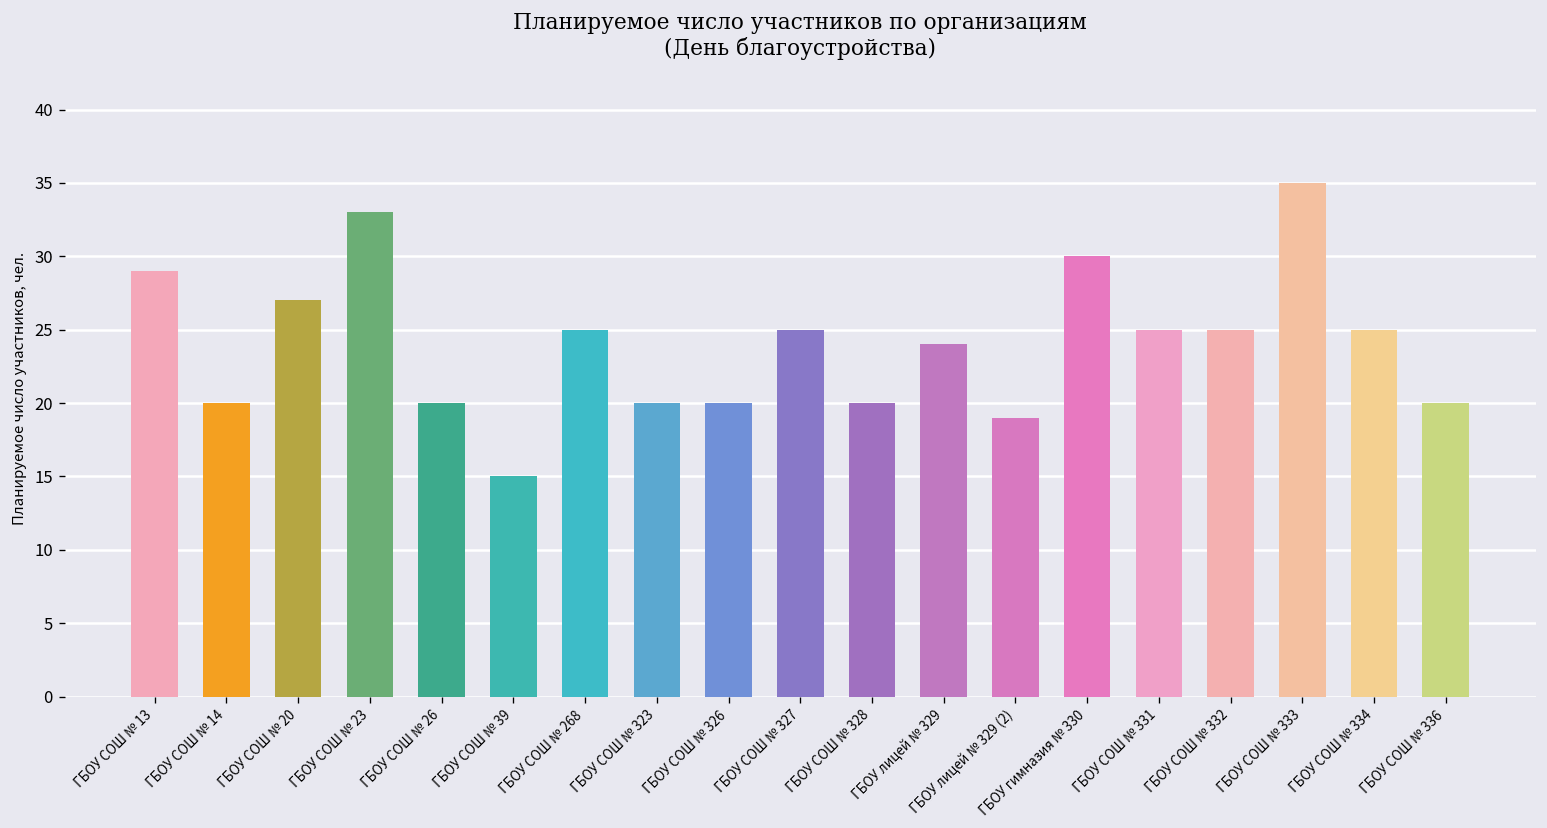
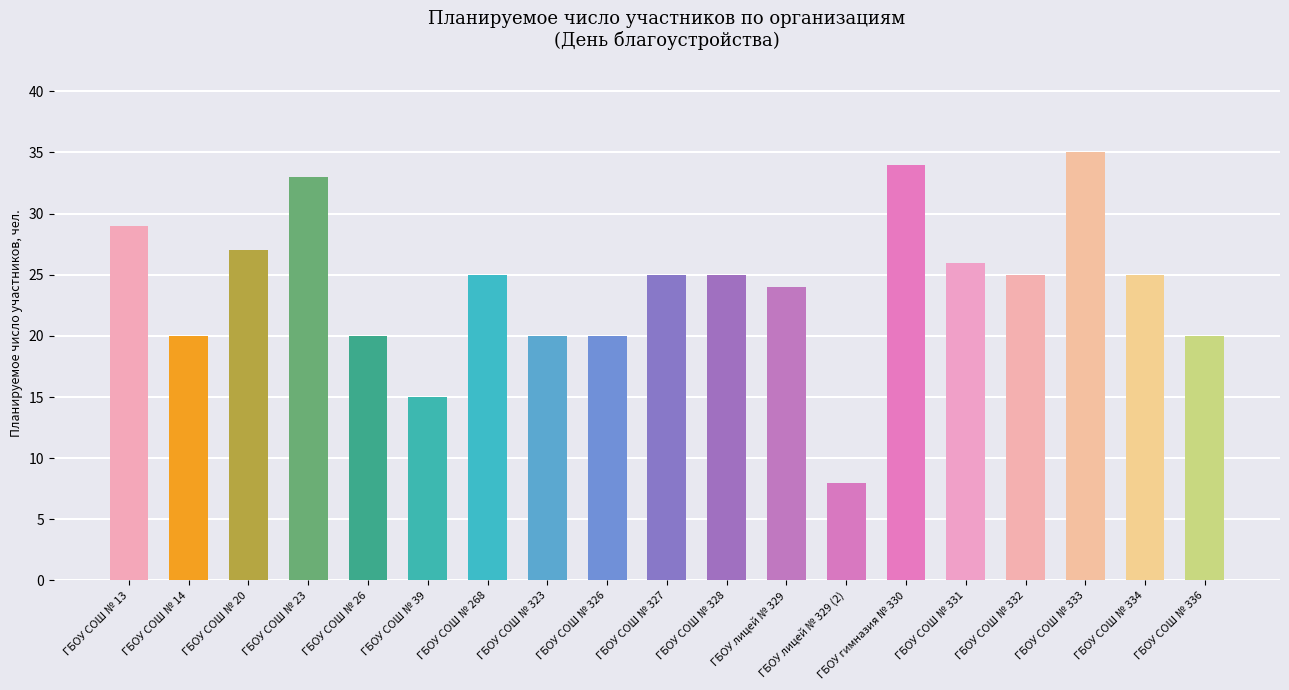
  {
    "ГБОУ СОШ № 13": 29,
    "ГБОУ СОШ № 14": 20,
    "ГБОУ СОШ № 20": 27,
    "ГБОУ СОШ № 23": 33,
    "ГБОУ СОШ № 26": 20,
    "ГБОУ СОШ № 39": 15,
    "ГБОУ СОШ № 268": 25,
    "ГБОУ СОШ № 323": 20,
    "ГБОУ СОШ № 326": 20,
    "ГБОУ СОШ № 327": 25,
-   "ГБОУ СОШ № 328": 20,
+   "ГБОУ СОШ № 328": 25,
    "ГБОУ лицей № 329": 24,
-   "ГБОУ лицей № 329 (2)": 19,
-   "ГБОУ гимназия № 330": 30,
-   "ГБОУ СОШ № 331": 25,
+   "ГБОУ лицей № 329 (2)": 8,
+   "ГБОУ гимназия № 330": 34,
+   "ГБОУ СОШ № 331": 26,
    "ГБОУ СОШ № 332": 25,
    "ГБОУ СОШ № 333": 35,
    "ГБОУ СОШ № 334": 25,
    "ГБОУ СОШ № 336": 20
  }
